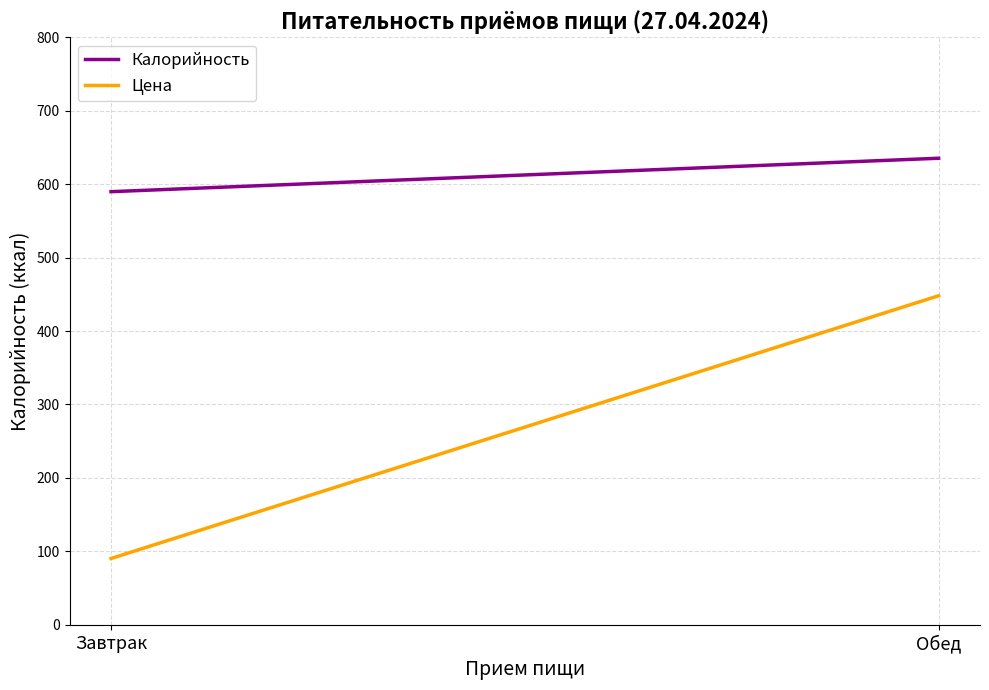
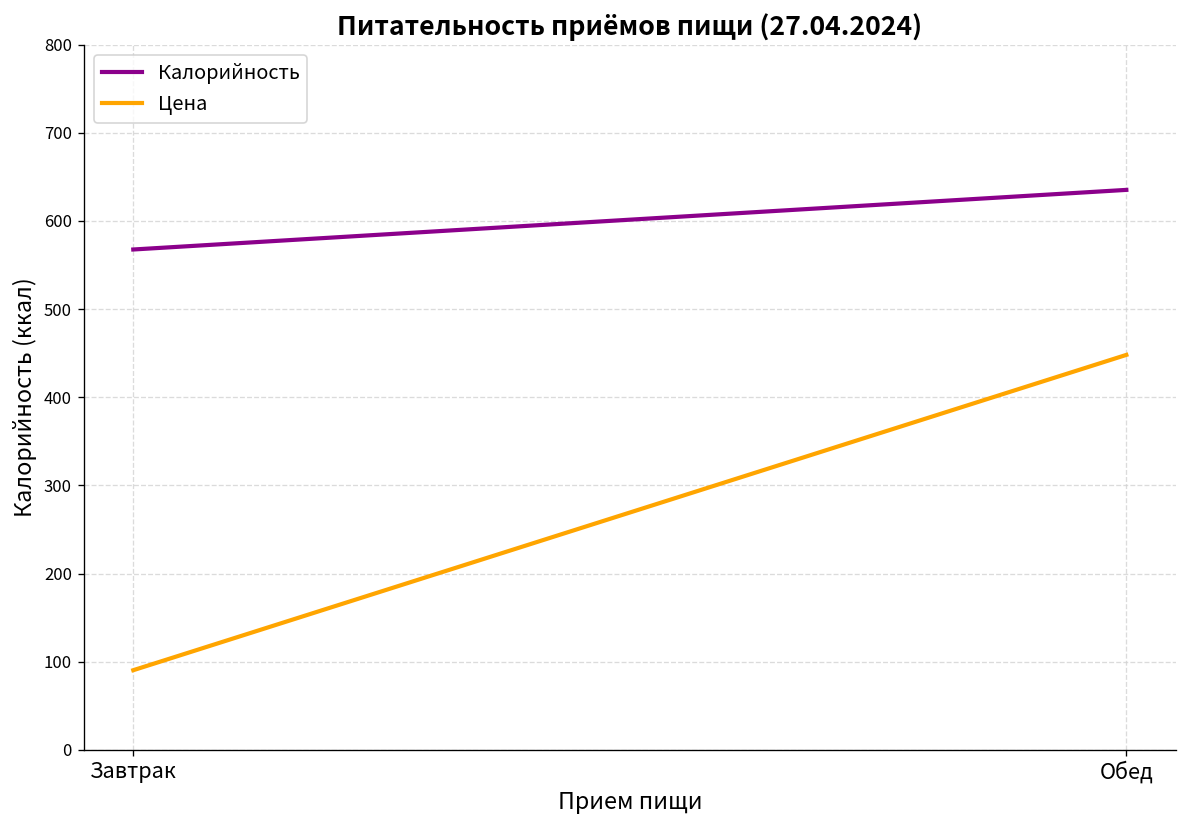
  {
    "Калорийность": {
-     "Завтрак": 590,
+     "Завтрак": 570,
      "Обед": 640
    },
    "Цена": {
      "Завтрак": 90,
      "Обед": 450
    }
  }
